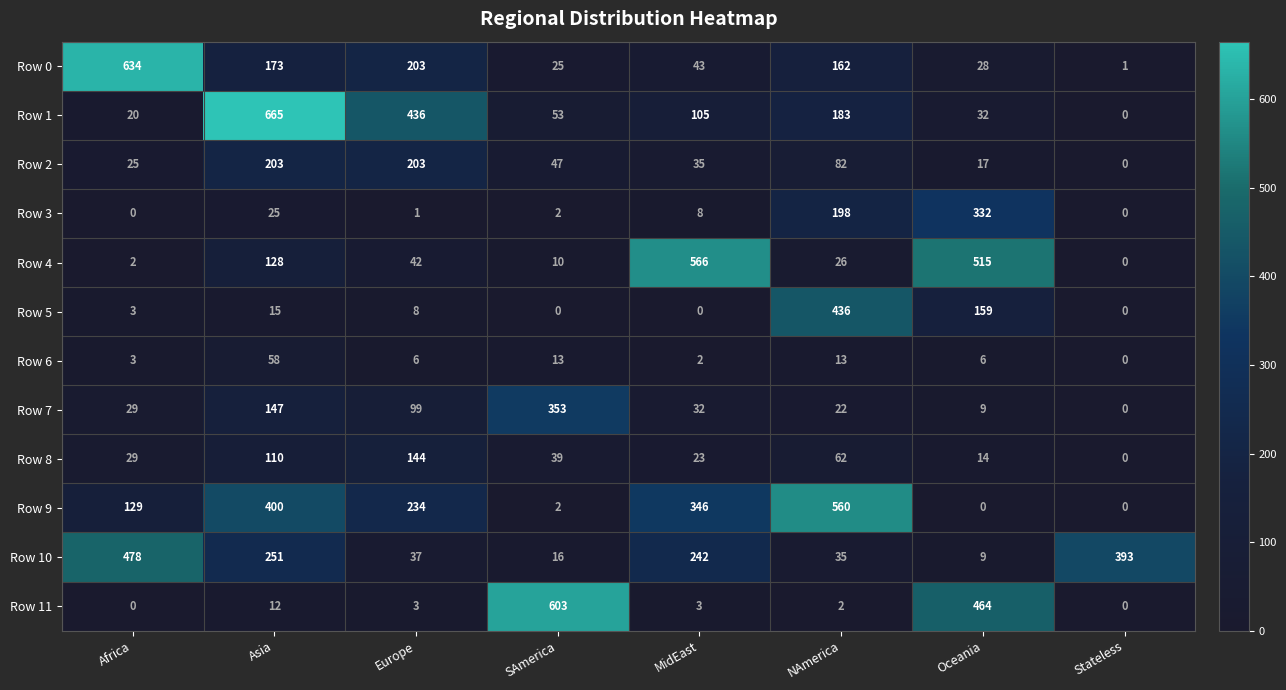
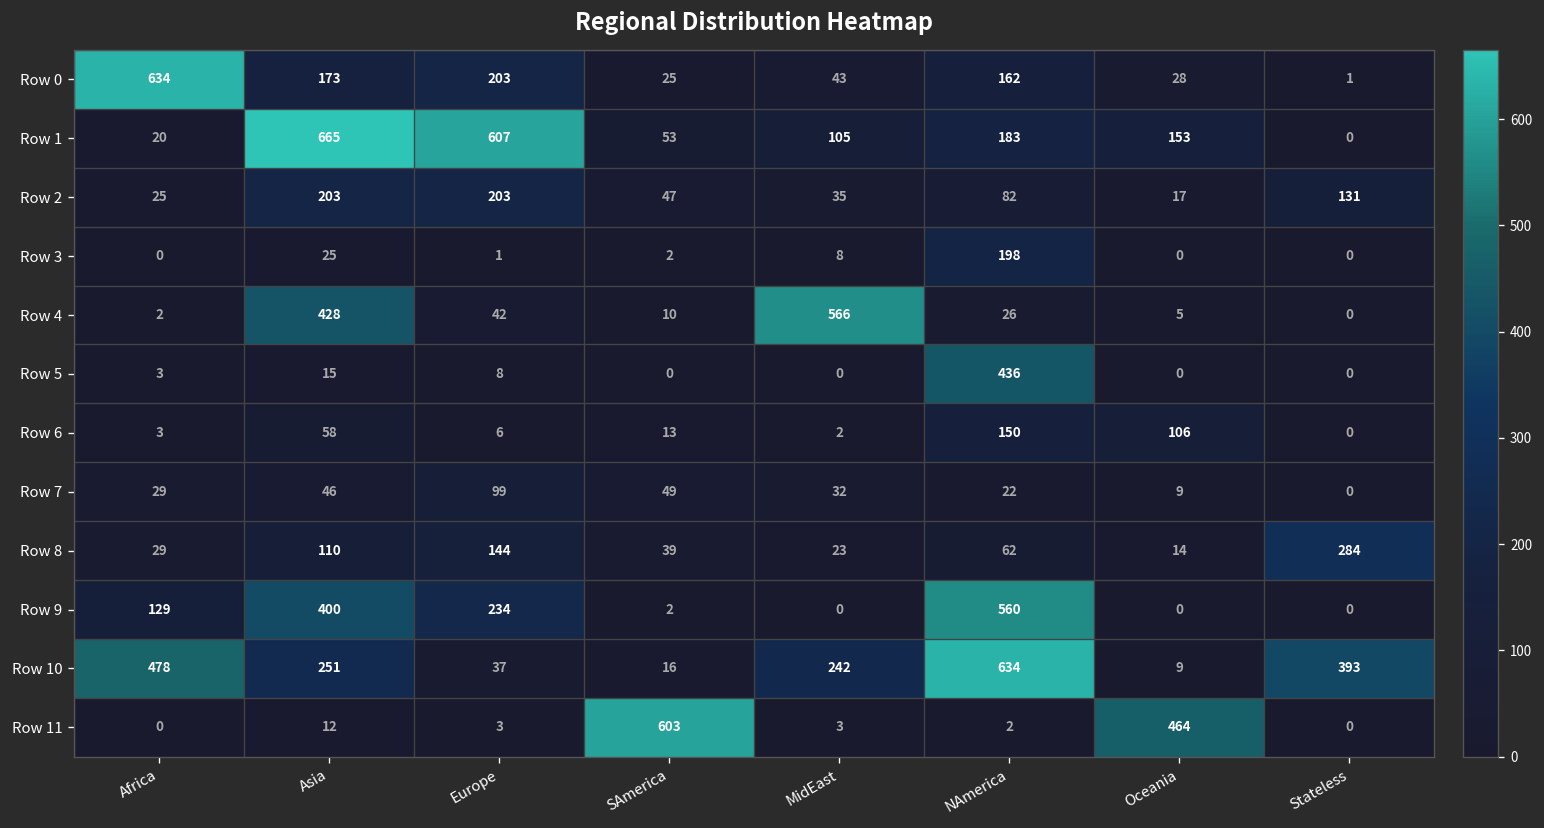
  {
    "Row 0": {
      "Africa": 634,
      "Asia": 173,
      "Europe": 203,
      "SAmerica": 25,
      "MidEast": 43,
      "NAmerica": 162,
      "Oceania": 28,
      "Stateless": 1
    },
    "Row 1": {
      "Africa": 20,
      "Asia": 665,
-     "Europe": 436,
+     "Europe": 607,
      "SAmerica": 53,
      "MidEast": 105,
      "NAmerica": 183,
-     "Oceania": 32,
+     "Oceania": 153,
      "Stateless": 0
    },
    "Row 2": {
      "Africa": 25,
      "Asia": 203,
      "Europe": 203,
      "SAmerica": 47,
      "MidEast": 35,
      "NAmerica": 82,
      "Oceania": 17,
-     "Stateless": 0
+     "Stateless": 131
    },
    "Row 3": {
      "Africa": 0,
      "Asia": 25,
      "Europe": 1,
      "SAmerica": 2,
      "MidEast": 8,
      "NAmerica": 198,
-     "Oceania": 332,
+     "Oceania": 0,
      "Stateless": 0
    },
    "Row 4": {
      "Africa": 2,
-     "Asia": 128,
+     "Asia": 428,
      "Europe": 42,
      "SAmerica": 10,
      "MidEast": 566,
      "NAmerica": 26,
-     "Oceania": 515,
+     "Oceania": 5,
      "Stateless": 0
    },
    "Row 5": {
      "Africa": 3,
      "Asia": 15,
      "Europe": 8,
      "SAmerica": 0,
      "MidEast": 0,
      "NAmerica": 436,
-     "Oceania": 159,
+     "Oceania": 0,
      "Stateless": 0
    },
    "Row 6": {
      "Africa": 3,
      "Asia": 58,
      "Europe": 6,
      "SAmerica": 13,
      "MidEast": 2,
-     "NAmerica": 13,
-     "Oceania": 6,
+     "NAmerica": 150,
+     "Oceania": 106,
      "Stateless": 0
    },
    "Row 7": {
      "Africa": 29,
-     "Asia": 147,
+     "Asia": 46,
      "Europe": 99,
-     "SAmerica": 353,
+     "SAmerica": 49,
      "MidEast": 32,
      "NAmerica": 22,
      "Oceania": 9,
      "Stateless": 0
    },
    "Row 8": {
      "Africa": 29,
      "Asia": 110,
      "Europe": 144,
      "SAmerica": 39,
      "MidEast": 23,
      "NAmerica": 62,
      "Oceania": 14,
-     "Stateless": 0
+     "Stateless": 284
    },
    "Row 9": {
      "Africa": 129,
      "Asia": 400,
      "Europe": 234,
      "SAmerica": 2,
-     "MidEast": 346,
+     "MidEast": 0,
      "NAmerica": 560,
      "Oceania": 0,
      "Stateless": 0
    },
    "Row 10": {
      "Africa": 478,
      "Asia": 251,
      "Europe": 37,
      "SAmerica": 16,
      "MidEast": 242,
-     "NAmerica": 35,
+     "NAmerica": 634,
      "Oceania": 9,
      "Stateless": 393
    },
    "Row 11": {
      "Africa": 0,
      "Asia": 12,
      "Europe": 3,
      "SAmerica": 603,
      "MidEast": 3,
      "NAmerica": 2,
      "Oceania": 464,
      "Stateless": 0
    }
  }
